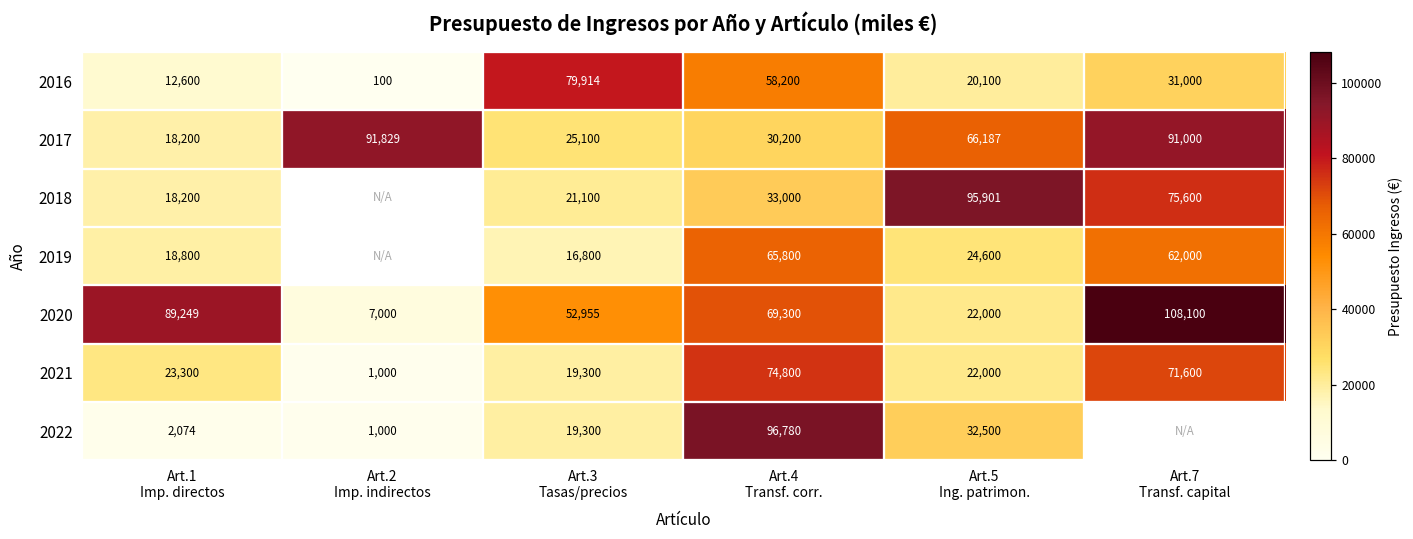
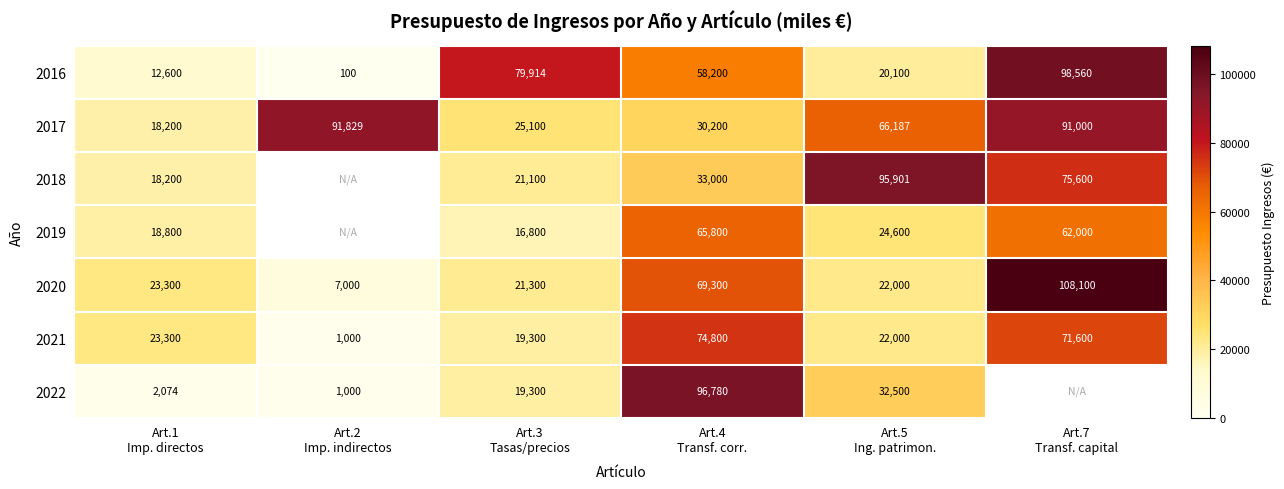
  {
    "2016": {
      "Art.1 Imp. directos": "12,600",
      "Art.2 Imp. indirectos": "100",
      "Art.3 Tasas/precios": "79,914",
      "Art.4 Transf. corr.": "58,200",
      "Art.5 Ing. patrimon.": "20,100",
-     "Art.7 Transf. capital": "31,000"
+     "Art.7 Transf. capital": "98,560"
    },
    "2017": {
      "Art.1 Imp. directos": "18,200",
      "Art.2 Imp. indirectos": "91,829",
      "Art.3 Tasas/precios": "25,100",
      "Art.4 Transf. corr.": "30,200",
      "Art.5 Ing. patrimon.": "66,187",
      "Art.7 Transf. capital": "91,000"
    },
    "2018": {
      "Art.1 Imp. directos": "18,200",
      "Art.3 Tasas/precios": "21,100",
      "Art.4 Transf. corr.": "33,000",
      "Art.5 Ing. patrimon.": "95,901",
      "Art.7 Transf. capital": "75,600"
    },
    "2019": {
      "Art.1 Imp. directos": "18,800",
      "Art.3 Tasas/precios": "16,800",
      "Art.4 Transf. corr.": "65,800",
      "Art.5 Ing. patrimon.": "24,600",
      "Art.7 Transf. capital": "62,000"
    },
    "2020": {
-     "Art.1 Imp. directos": "89,249",
+     "Art.1 Imp. directos": "23,300",
      "Art.2 Imp. indirectos": "7,000",
-     "Art.3 Tasas/precios": "52,955",
+     "Art.3 Tasas/precios": "21,300",
      "Art.4 Transf. corr.": "69,300",
      "Art.5 Ing. patrimon.": "22,000",
      "Art.7 Transf. capital": "108,100"
    },
    "2021": {
      "Art.1 Imp. directos": "23,300",
      "Art.2 Imp. indirectos": "1,000",
      "Art.3 Tasas/precios": "19,300",
      "Art.4 Transf. corr.": "74,800",
      "Art.5 Ing. patrimon.": "22,000",
      "Art.7 Transf. capital": "71,600"
    },
    "2022": {
      "Art.1 Imp. directos": "2,074",
      "Art.2 Imp. indirectos": "1,000",
      "Art.3 Tasas/precios": "19,300",
      "Art.4 Transf. corr.": "96,780",
      "Art.5 Ing. patrimon.": "32,500"
    }
  }
